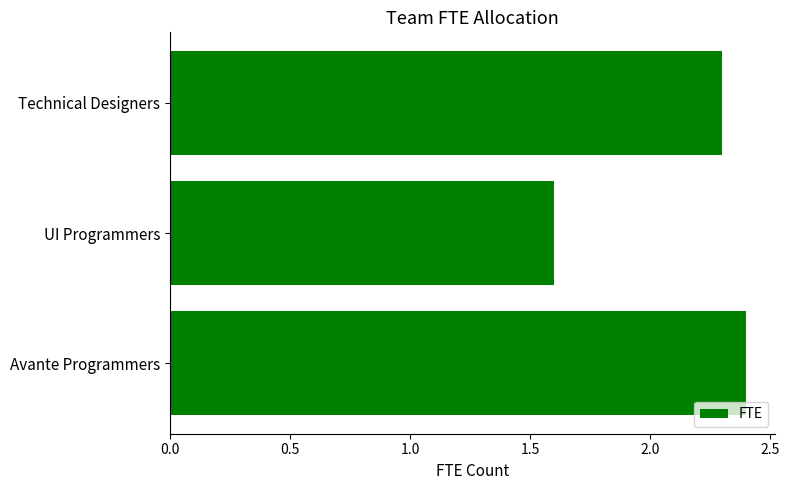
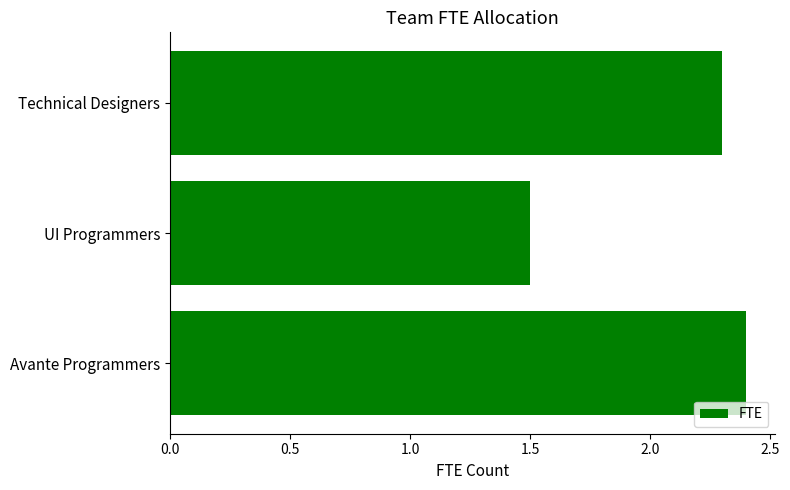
  {
    "Technical Designers": 2.3,
-   "UI Programmers": 1.6,
+   "UI Programmers": 1.5,
    "Avante Programmers": 2.4
  }
